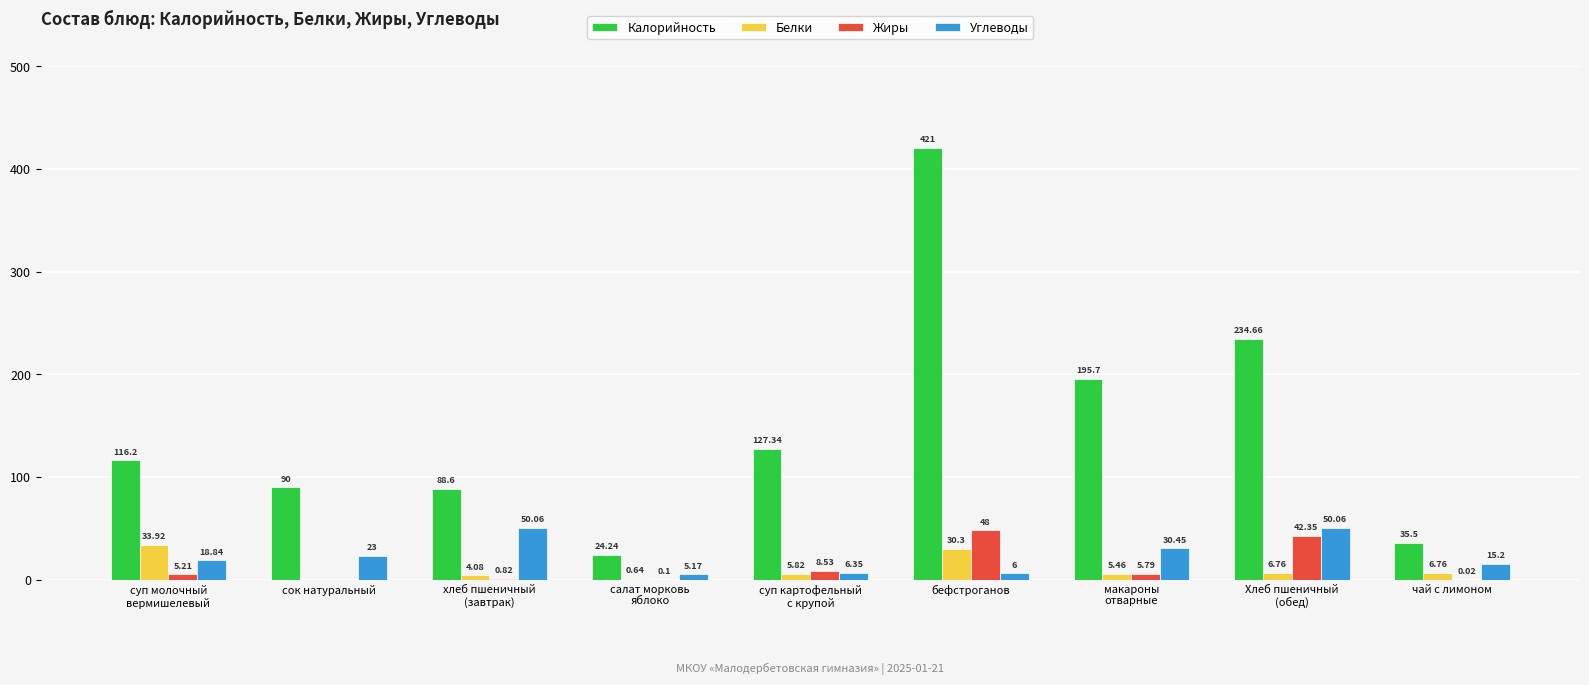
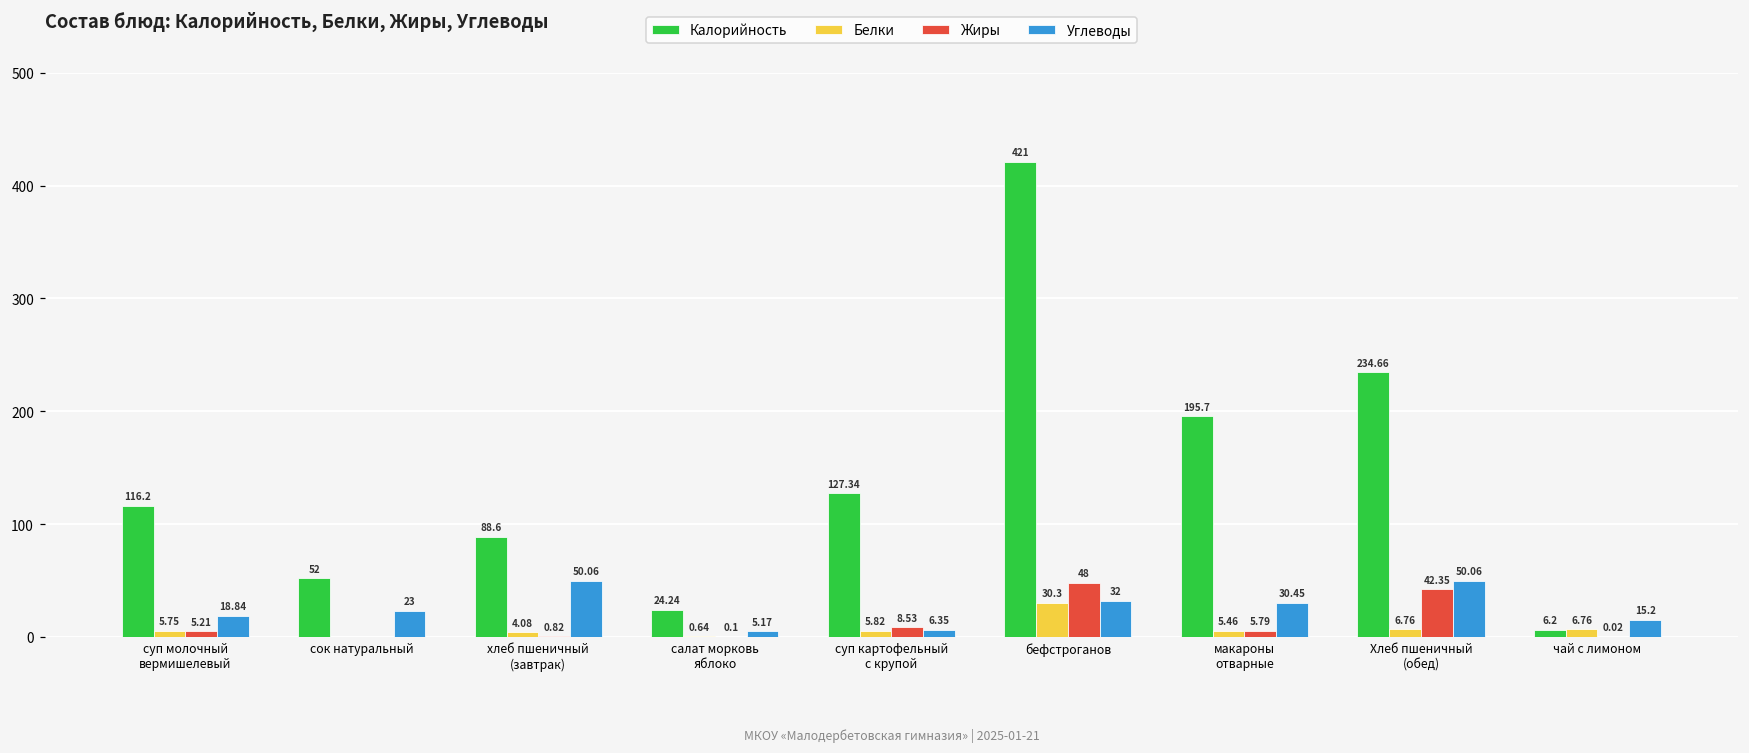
  {
    "Калорийность": {
      "суп молочный вермишелевый": 116.2,
-     "сок натуральный": 90,
+     "сок натуральный": 52,
      "хлеб пшеничный (завтрак)": 88.6,
      "салат морковь яблоко": 24.24,
      "суп картофельный с крупой": 127.34,
      "бефстроганов": 421,
      "макароны отварные": 195.7,
      "Хлеб пшеничный (обед)": 234.66,
-     "чай с лимоном": 35.5
+     "чай с лимоном": 6.2
    },
    "Белки": {
-     "суп молочный вермишелевый": 33.92,
+     "суп молочный вермишелевый": 5.75,
      "хлеб пшеничный (завтрак)": 4.08,
      "салат морковь яблоко": 0.64,
      "суп картофельный с крупой": 5.82,
      "бефстроганов": 30.3,
      "макароны отварные": 5.46,
      "Хлеб пшеничный (обед)": 6.76,
      "чай с лимоном": 6.76
    },
    "Жиры": {
      "суп молочный вермишелевый": 5.21,
      "хлеб пшеничный (завтрак)": 0.82,
      "салат морковь яблоко": 0.1,
      "суп картофельный с крупой": 8.53,
      "бефстроганов": 48,
      "макароны отварные": 5.79,
      "Хлеб пшеничный (обед)": 42.35,
      "чай с лимоном": 0.02
    },
    "Углеводы": {
      "суп молочный вермишелевый": 18.84,
      "сок натуральный": 23,
      "хлеб пшеничный (завтрак)": 50.06,
      "салат морковь яблоко": 5.17,
      "суп картофельный с крупой": 6.35,
-     "бефстроганов": 6,
+     "бефстроганов": 32,
      "макароны отварные": 30.45,
      "Хлеб пшеничный (обед)": 50.06,
      "чай с лимоном": 15.2
    }
  }
